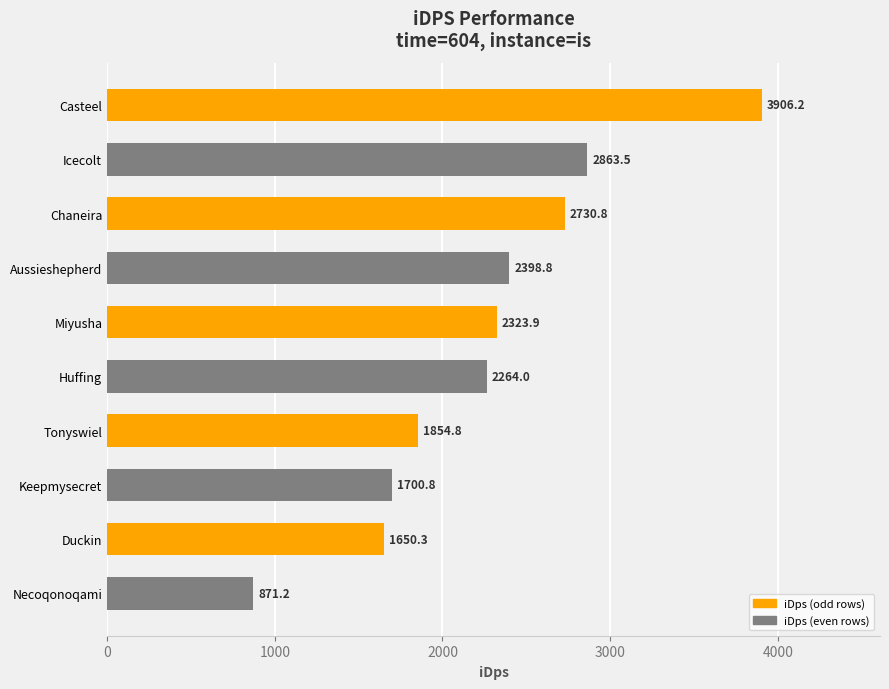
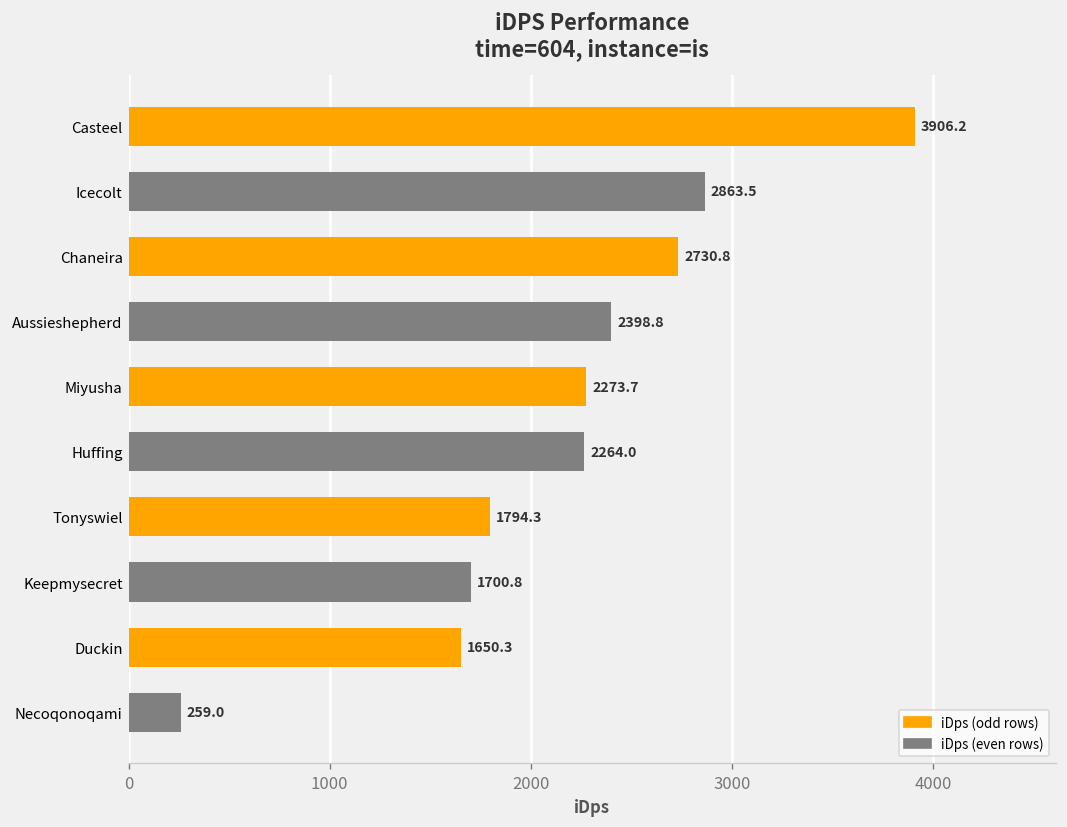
  {
    "Casteel": 3906.2,
    "Icecolt": 2863.5,
    "Chaneira": 2730.8,
    "Aussieshepherd": 2398.8,
-   "Miyusha": 2323.9,
+   "Miyusha": 2273.7,
    "Huffing": 2264.0,
-   "Tonyswiel": 1854.8,
+   "Tonyswiel": 1794.3,
    "Keepmysecret": 1700.8,
    "Duckin": 1650.3,
-   "Necoqonoqami": 871.2
+   "Necoqonoqami": 259.0
  }
